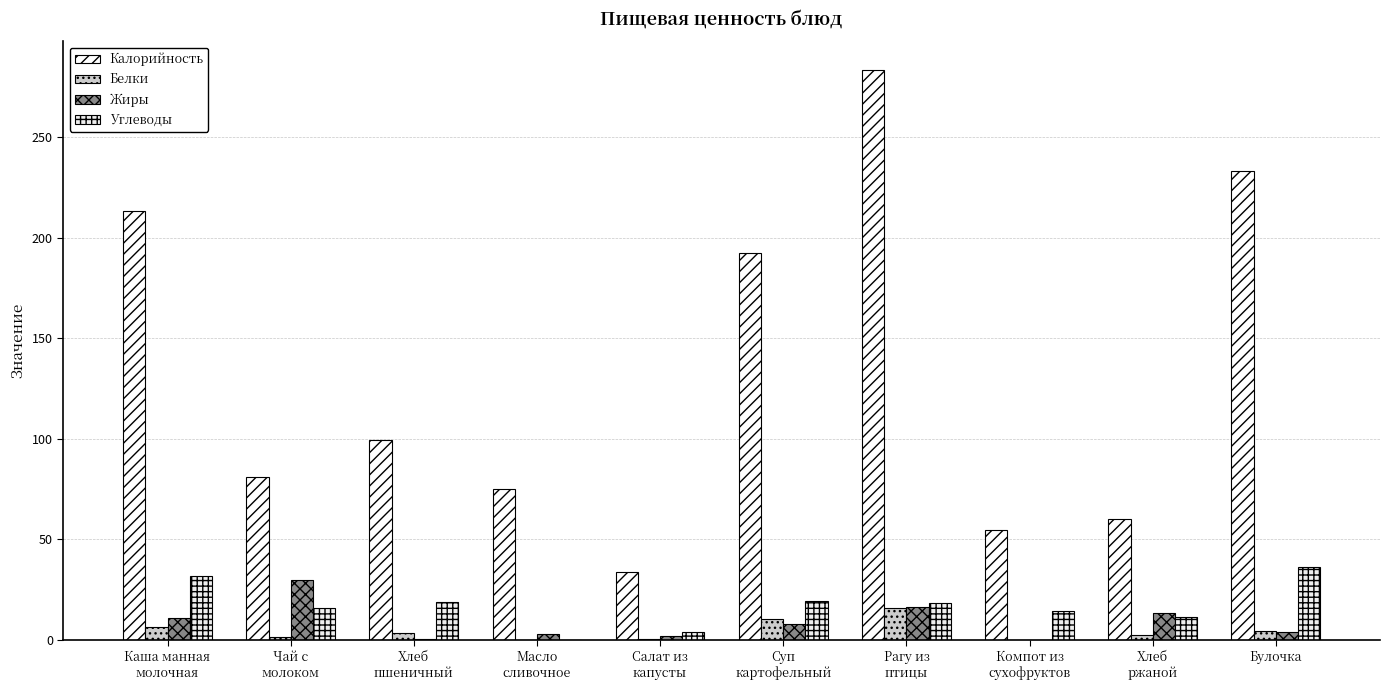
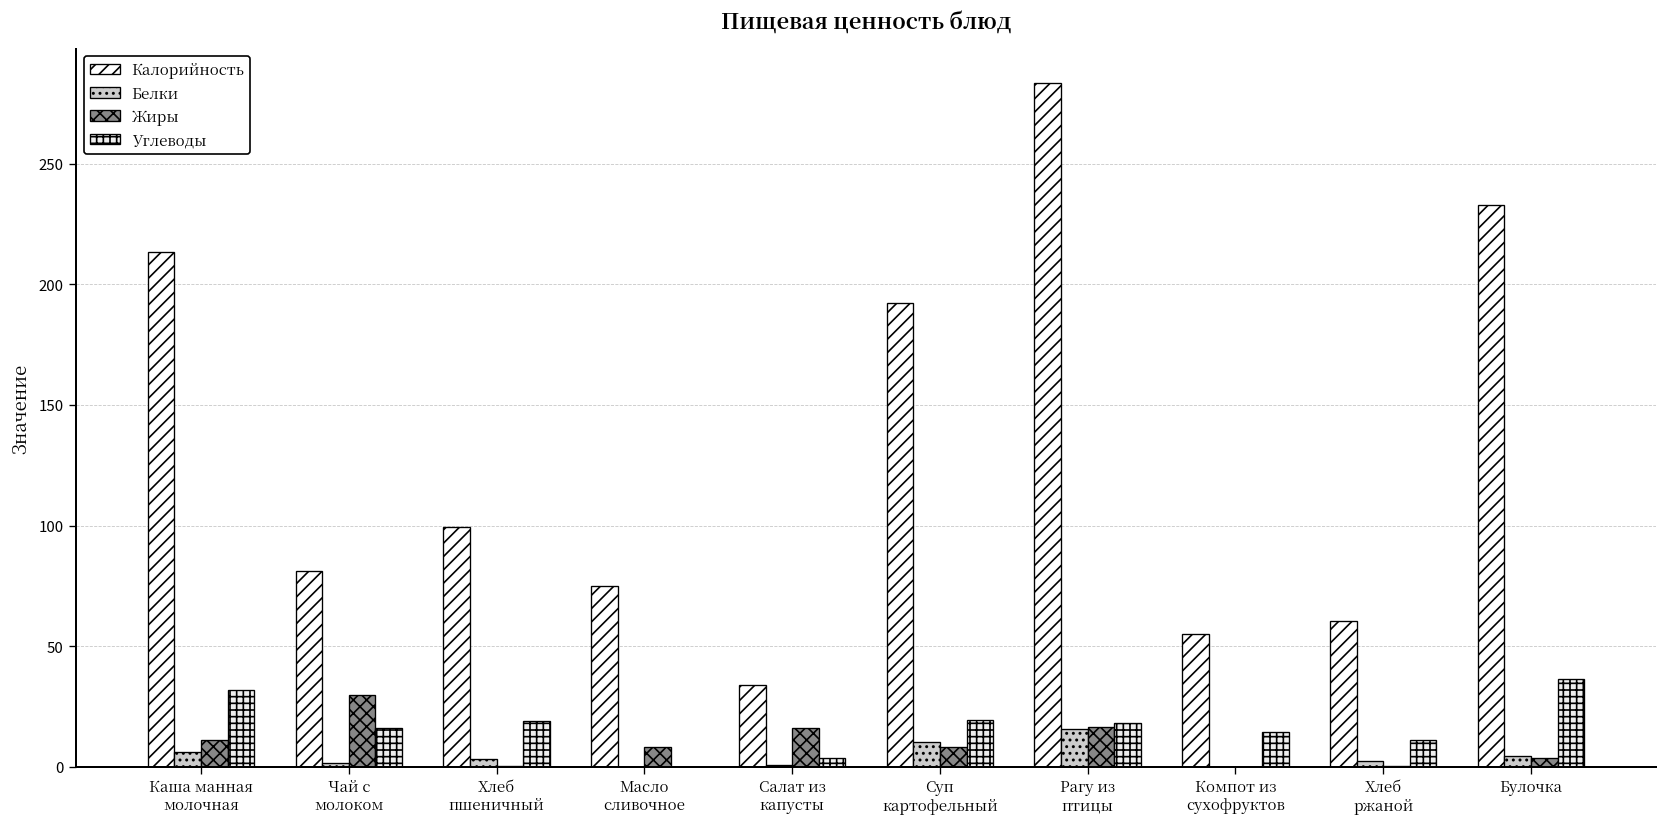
  {
    "Жиры": {
      "Каша манная молочная": 11,
      "Чай с молоком": 30,
-     "Масло сливочное": 3,
-     "Салат из капусты": 2,
+     "Масло сливочное": 8,
+     "Салат из капусты": 16,
      "Суп картофельный": 8,
      "Рагу из птицы": 16,
      "Компот из сухофруктов": 0,
-     "Хлеб ржаной": 13,
+     "Хлеб ржаной": 0,
      "Булочка": 4
    }
  }
